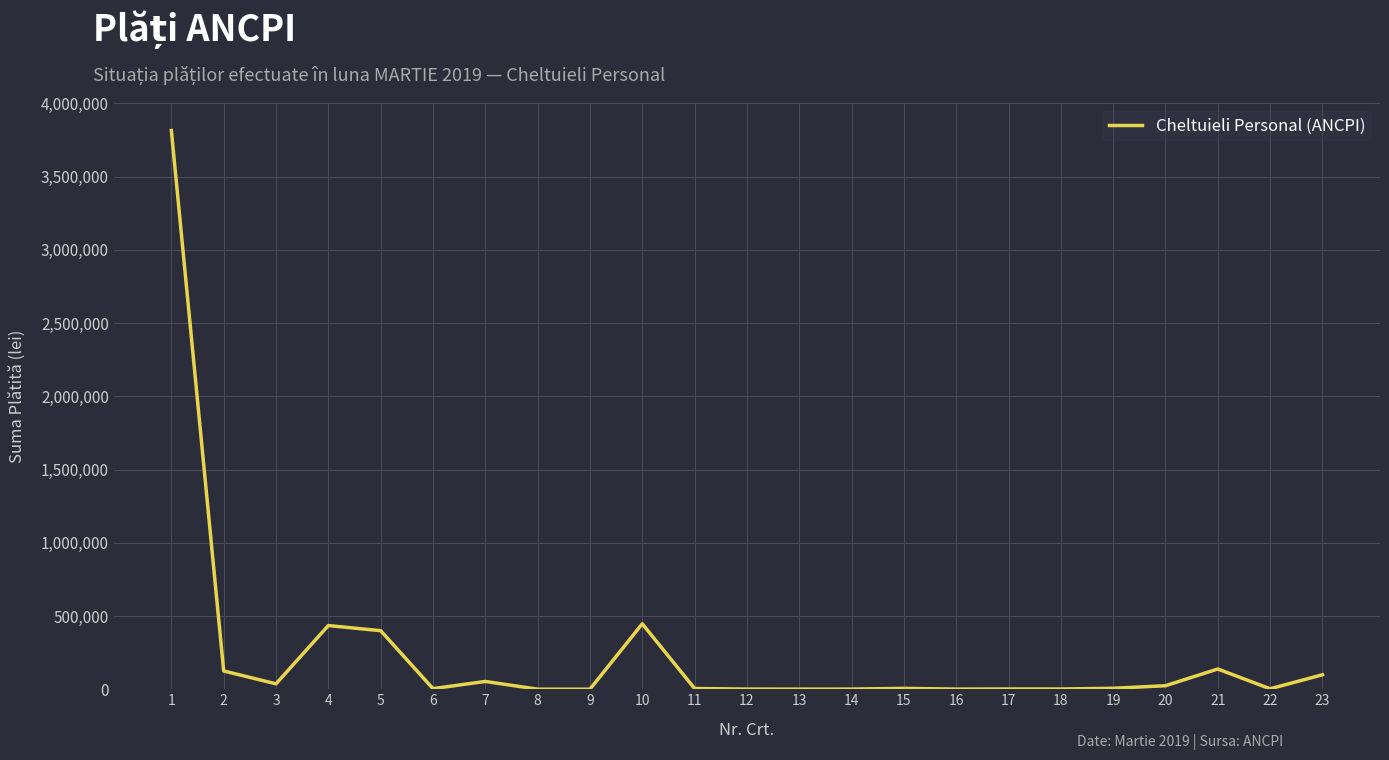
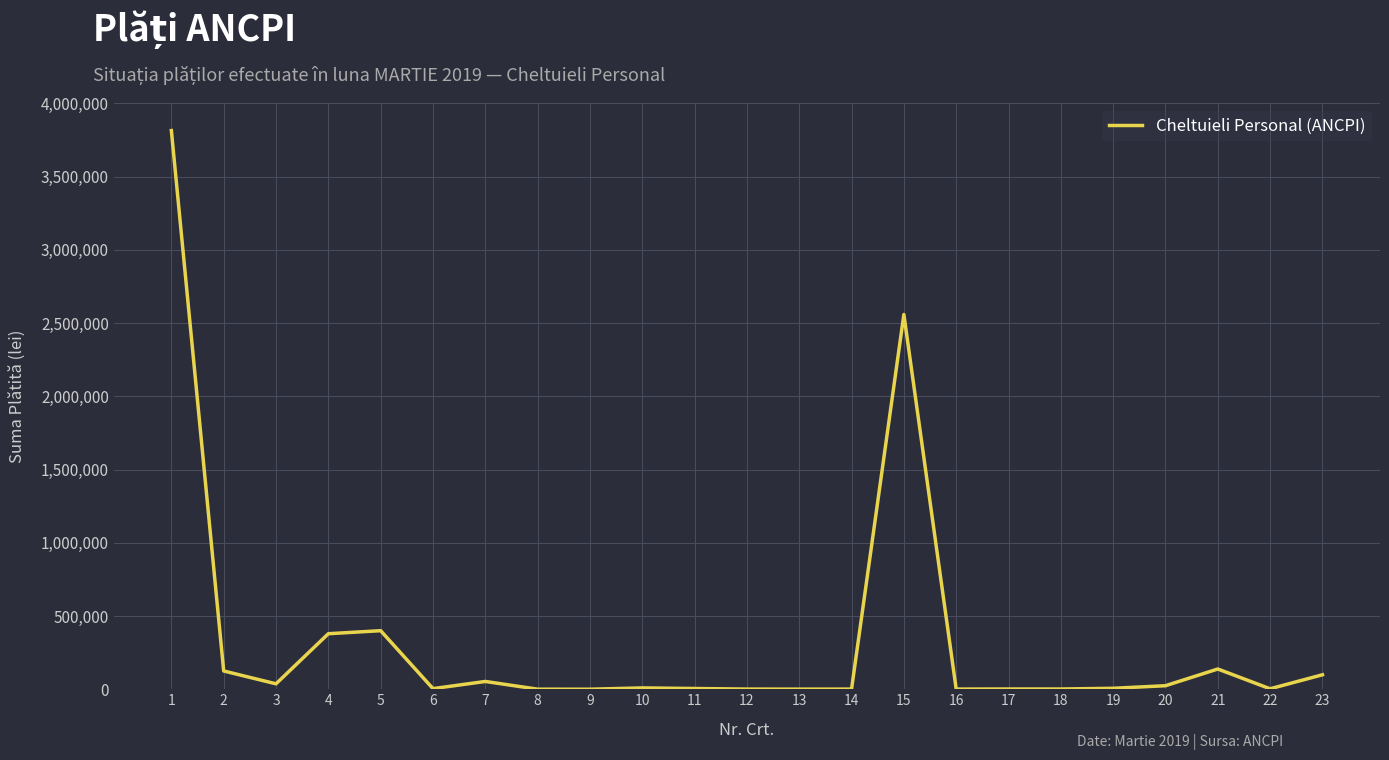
  {
    "1": "3,810,000",
    "2": "120,000",
    "3": "40,000",
-   "4": "430,000",
+   "4": "380,000",
    "5": "400,000",
    "6": "0",
    "7": "50,000",
    "8": "0",
    "9": "0",
-   "10": "450,000",
+   "10": "10,000",
    "11": "10,000",
    "12": "0",
    "13": "0",
    "14": "0",
-   "15": "10,000",
+   "15": "2,560,000",
    "16": "0",
    "17": "0",
    "18": "0",
    "19": "10,000",
    "20": "20,000",
    "21": "140,000",
    "22": "0",
    "23": "100,000"
  }
